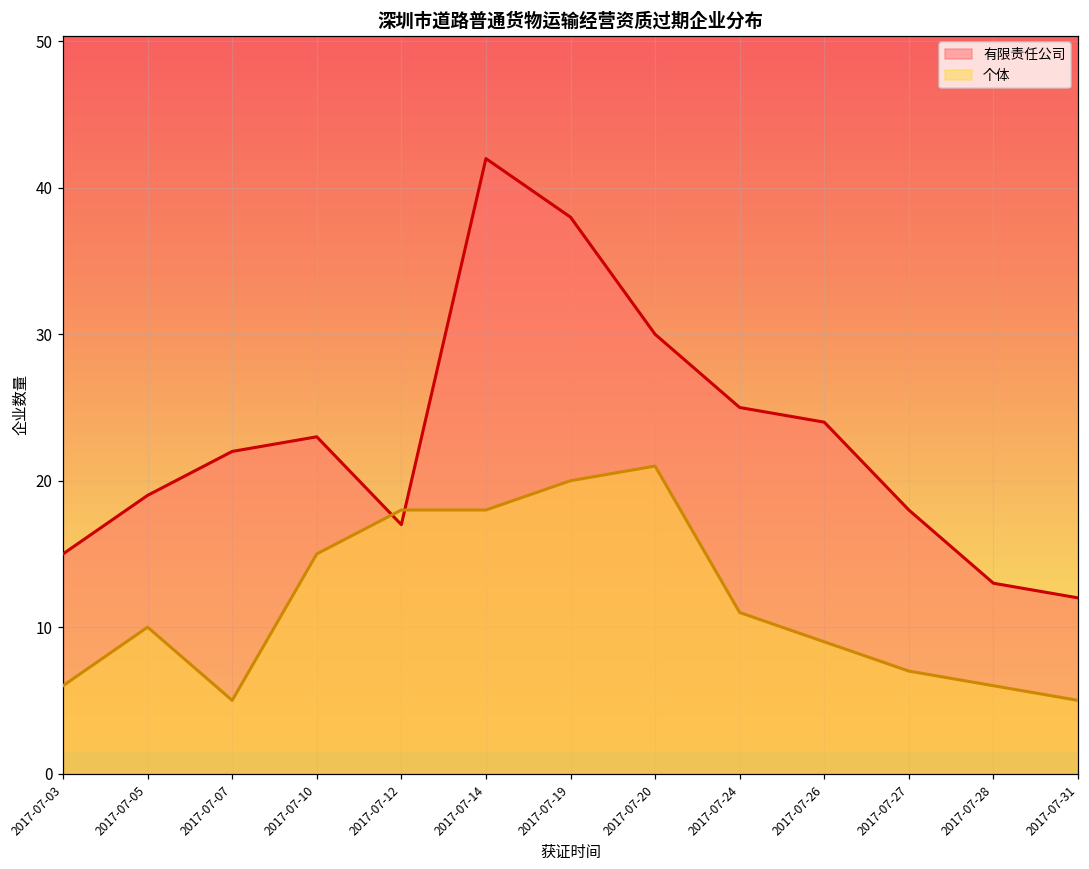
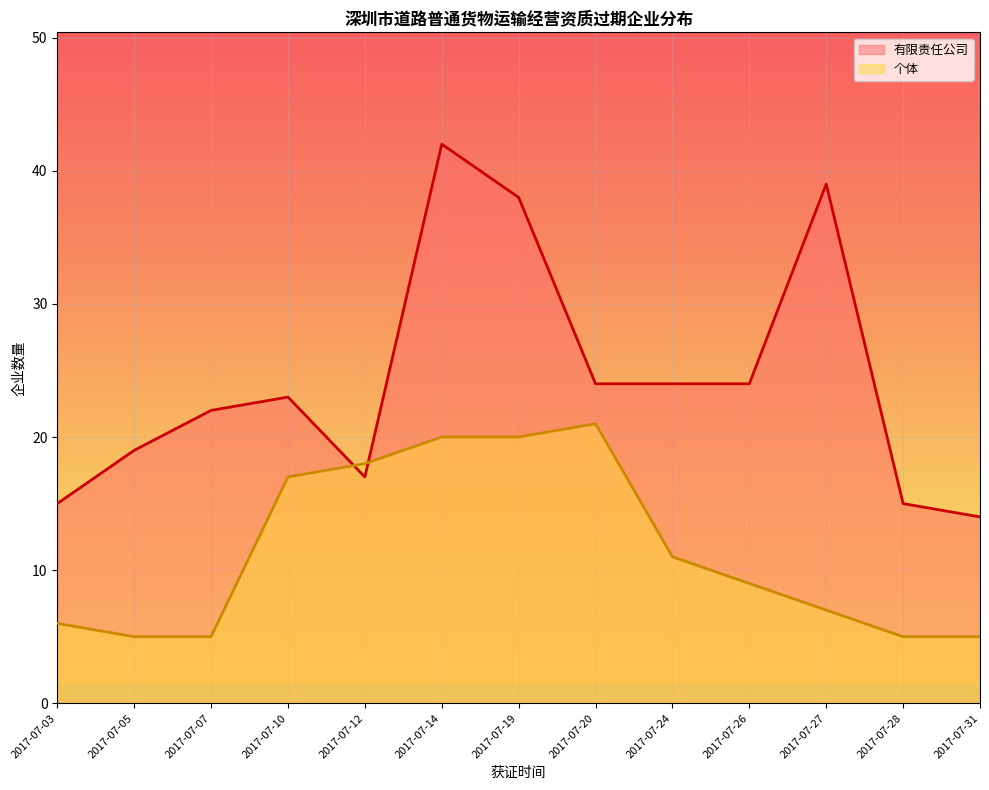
  {
    "有限责任公司": {
      "2017-07-03": 15,
      "2017-07-05": 19,
      "2017-07-07": 22,
      "2017-07-10": 23,
      "2017-07-12": 17,
      "2017-07-14": 42,
      "2017-07-19": 38,
-     "2017-07-20": 30,
-     "2017-07-24": 25,
+     "2017-07-20": 24,
+     "2017-07-24": 24,
      "2017-07-26": 24,
-     "2017-07-27": 18,
-     "2017-07-28": 13,
-     "2017-07-31": 12
+     "2017-07-27": 39,
+     "2017-07-28": 15,
+     "2017-07-31": 14
    },
    "个体": {
      "2017-07-03": 6,
-     "2017-07-05": 10,
+     "2017-07-05": 5,
      "2017-07-07": 5,
-     "2017-07-10": 15,
+     "2017-07-10": 17,
      "2017-07-12": 18,
-     "2017-07-14": 18,
+     "2017-07-14": 20,
      "2017-07-19": 20,
      "2017-07-20": 21,
      "2017-07-24": 11,
      "2017-07-26": 9,
      "2017-07-27": 7,
-     "2017-07-28": 6,
+     "2017-07-28": 5,
      "2017-07-31": 5
    }
  }
